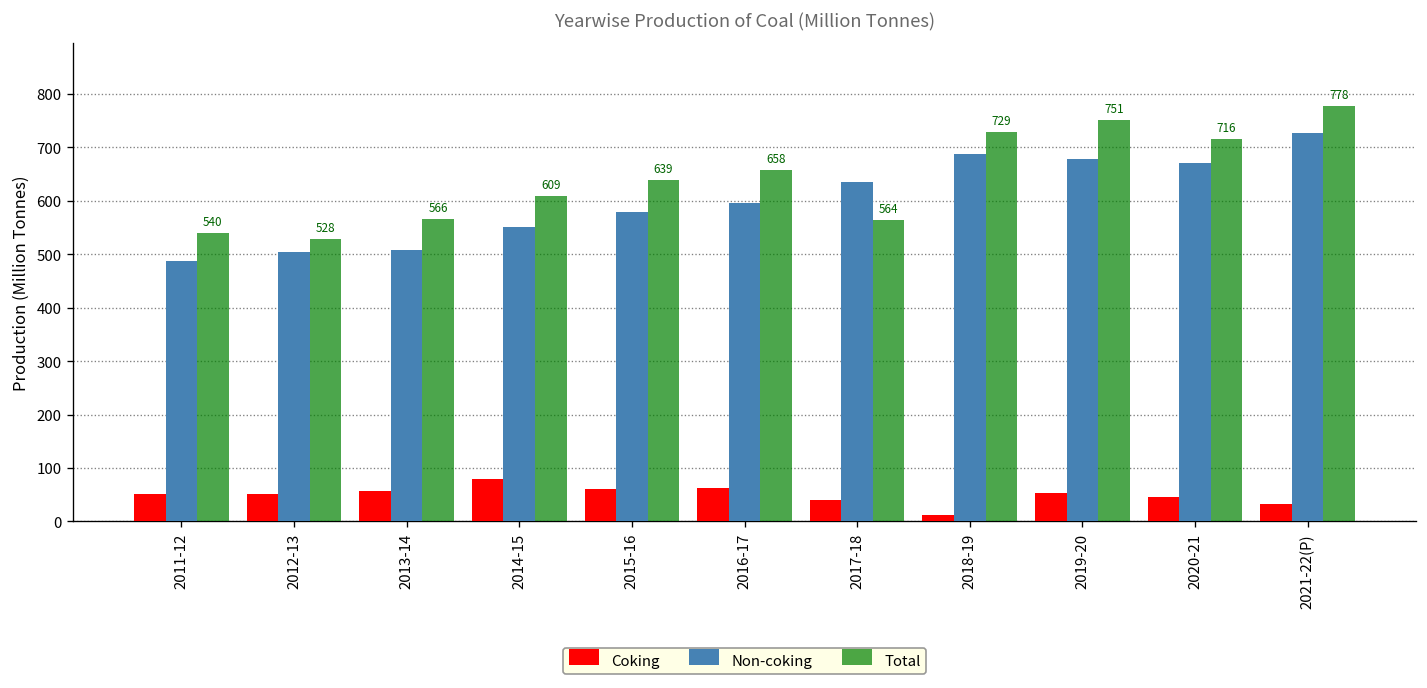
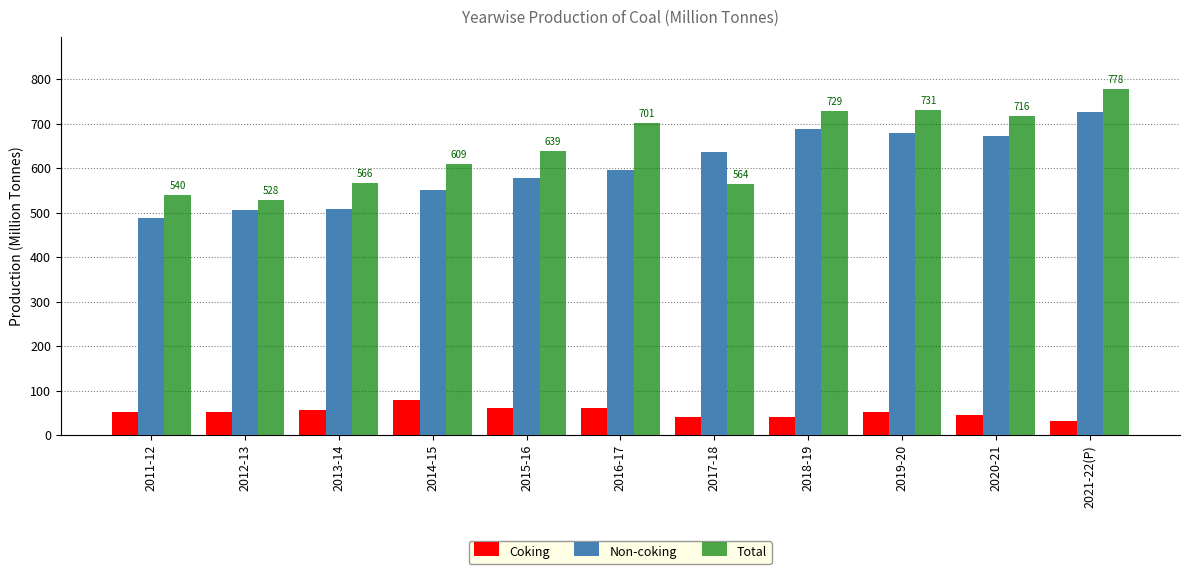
  {
    "Coking": {
      "2011-12": 50,
      "2012-13": 50,
      "2013-14": 60,
      "2014-15": 80,
      "2015-16": 60,
      "2016-17": 60,
      "2017-18": 40,
-     "2018-19": 10,
+     "2018-19": 40,
      "2019-20": 50,
      "2020-21": 40,
      "2021-22(P)": 30
    },
    "Non-coking": {
      "2011-12": 490,
      "2012-13": 500,
      "2013-14": 510,
      "2014-15": 550,
      "2015-16": 580,
      "2016-17": 600,
      "2017-18": 640,
      "2018-19": 690,
      "2019-20": 680,
      "2020-21": 670,
      "2021-22(P)": 730
    },
    "Total": {
      "2011-12": 540,
      "2012-13": 528,
      "2013-14": 566,
      "2014-15": 609,
      "2015-16": 639,
-     "2016-17": 658,
+     "2016-17": 701,
      "2017-18": 564,
      "2018-19": 729,
-     "2019-20": 751,
+     "2019-20": 731,
      "2020-21": 716,
      "2021-22(P)": 778
    }
  }
